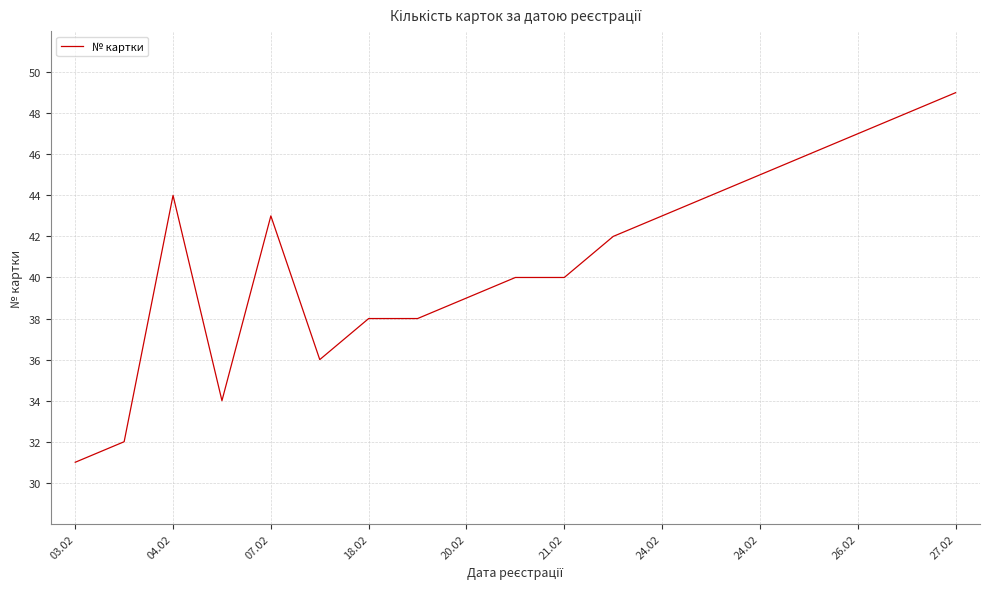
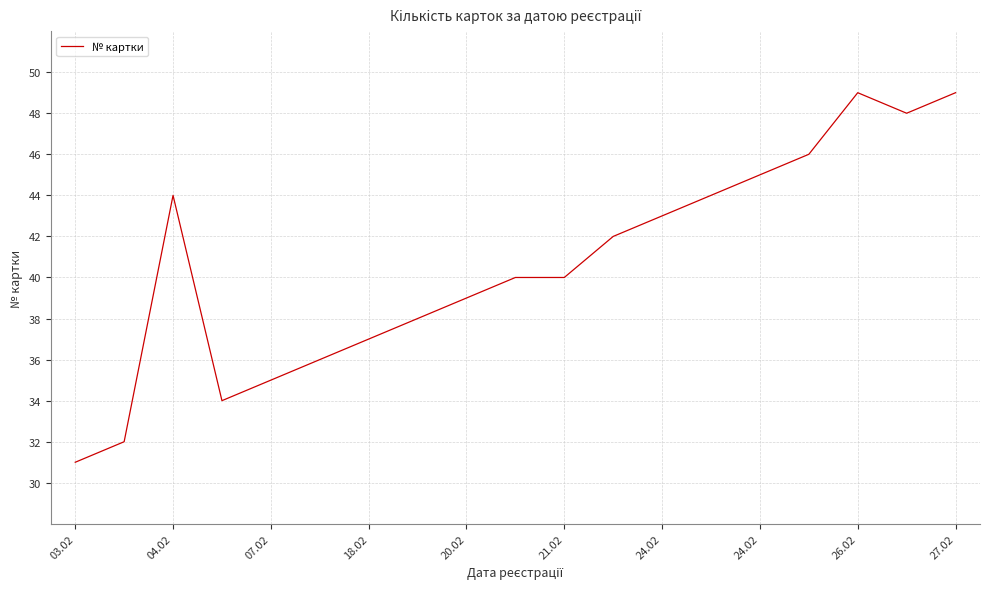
  {
    "03.02": 31,
    "04.02": 44,
-   "07.02": 43,
-   "18.02": 38,
+   "07.02": 35,
+   "18.02": 37,
    "20.02": 39,
    "21.02": 40,
-   "26.02": 47,
+   "26.02": 49,
    "27.02": 49
  }
